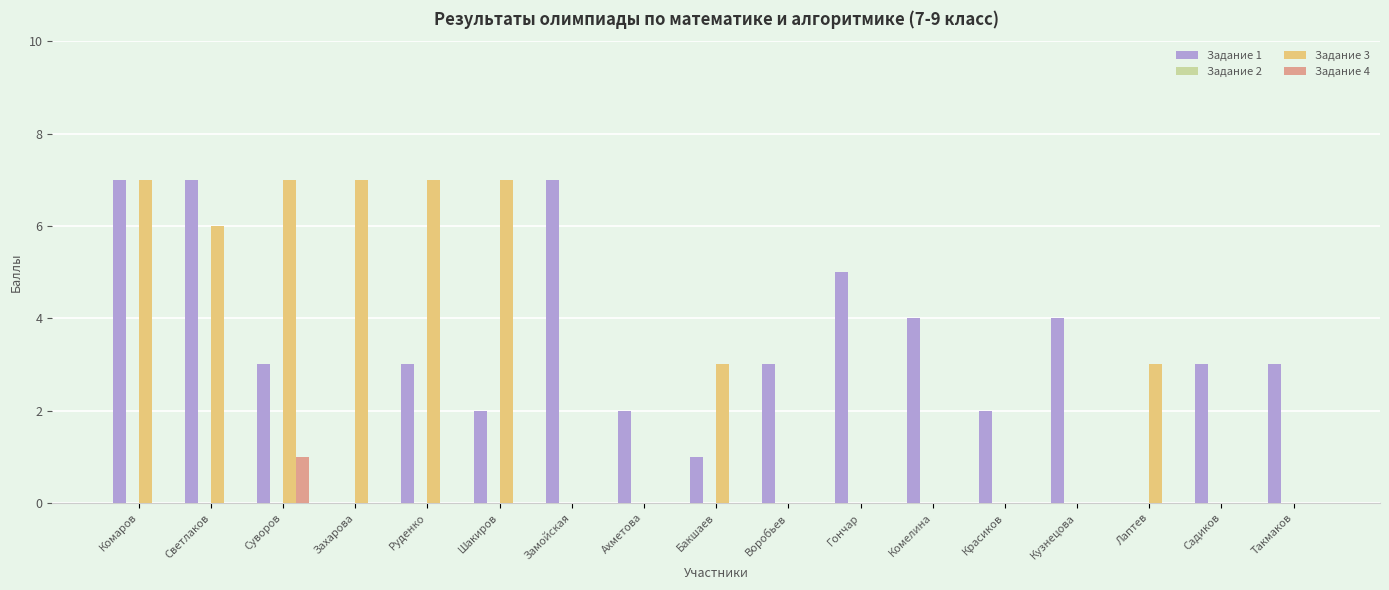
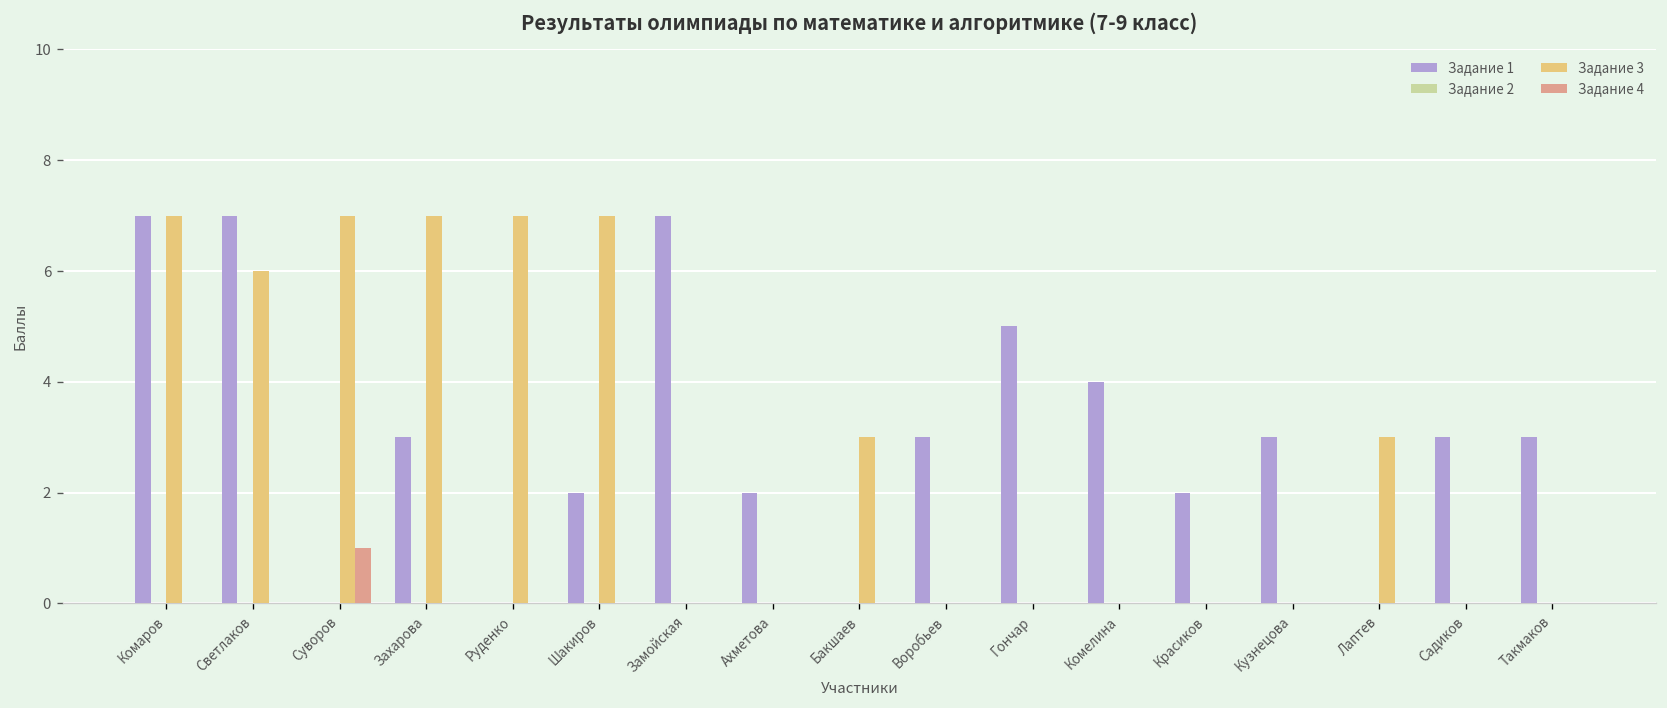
  {
    "Задание 1": {
      "Комаров": 7,
      "Светлаков": 7,
-     "Суворов": 3,
-     "Захарова": 0,
-     "Руденко": 3,
+     "Суворов": 0,
+     "Захарова": 3,
+     "Руденко": 0,
      "Шакиров": 2,
      "Замойская": 7,
      "Ахметова": 2,
-     "Бакшаев": 1,
+     "Бакшаев": 0,
      "Воробьев": 3,
      "Гончар": 5,
      "Комелина": 4,
      "Красиков": 2,
-     "Кузнецова": 4,
+     "Кузнецова": 3,
      "Лаптев": 0,
      "Садиков": 3,
      "Такмаков": 3
    }
  }
